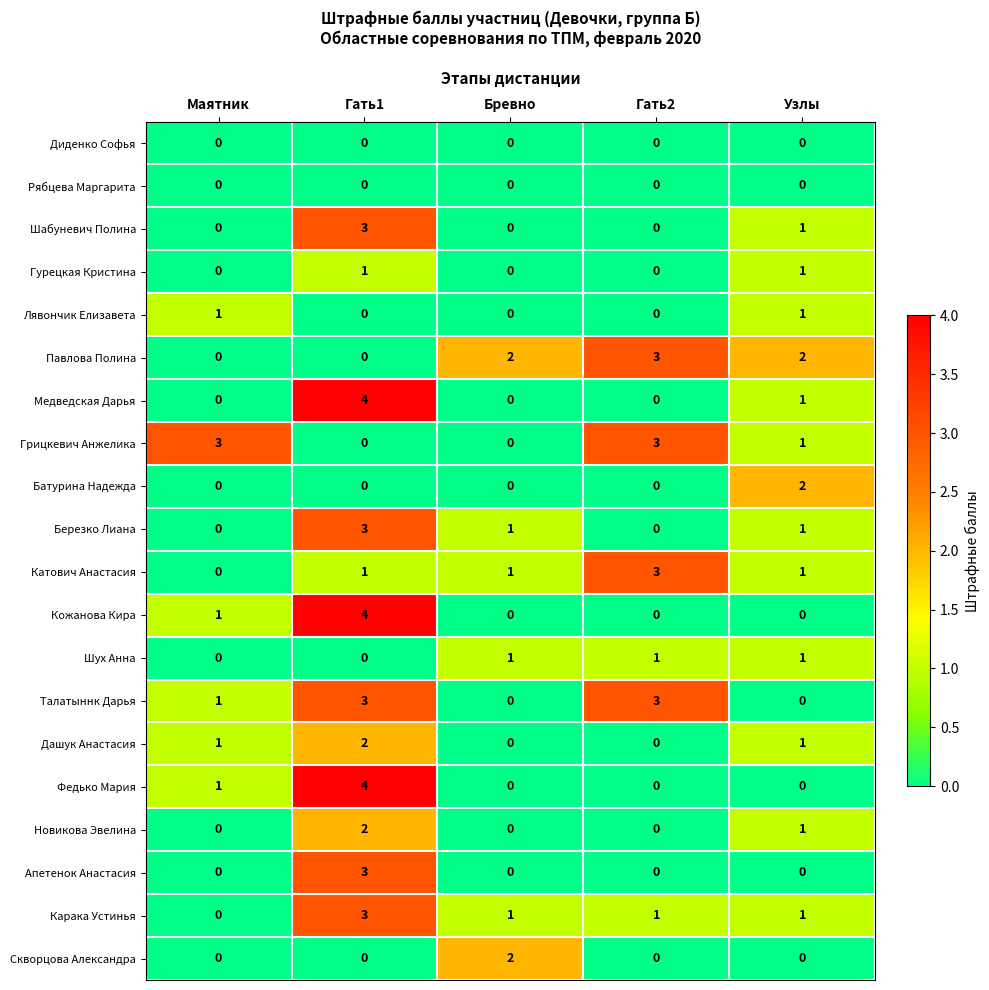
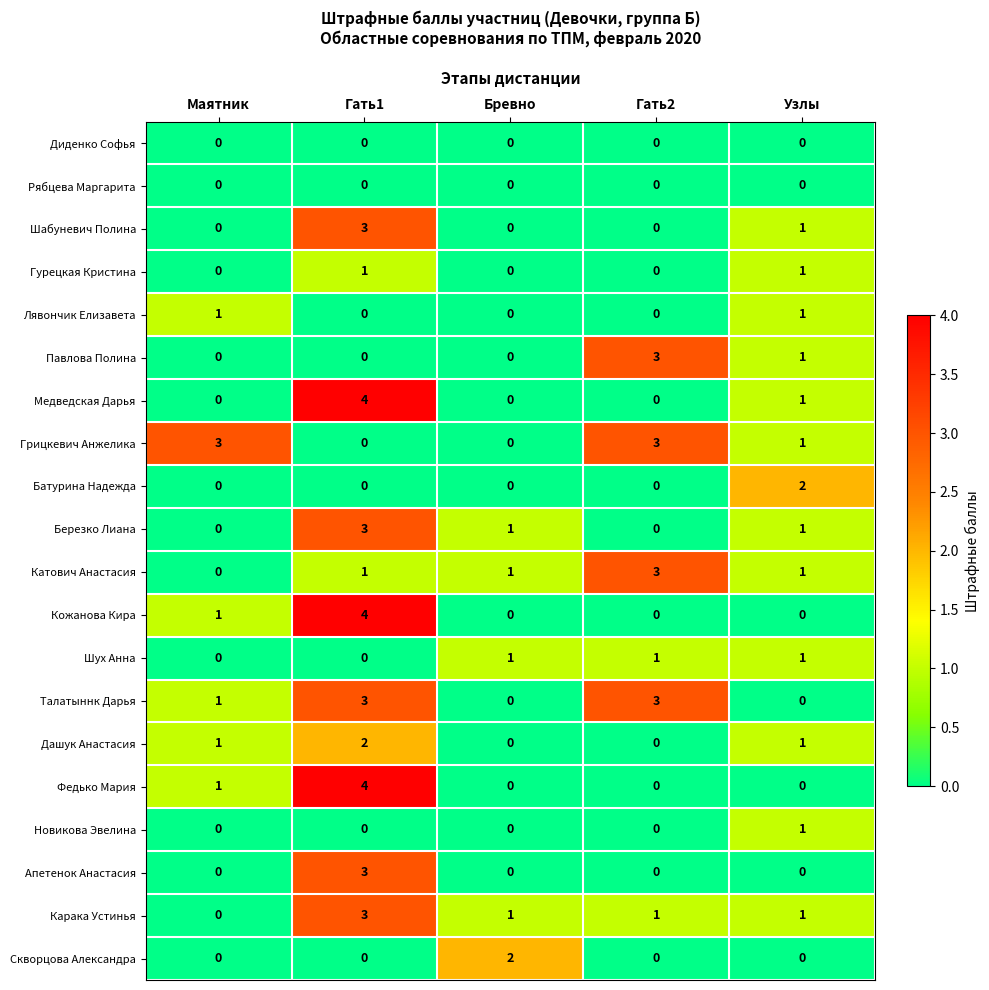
  {
    "Диденко Софья": {
      "Маятник": 0,
      "Гать1": 0,
      "Бревно": 0,
      "Гать2": 0,
      "Узлы": 0
    },
    "Рябцева Маргарита": {
      "Маятник": 0,
      "Гать1": 0,
      "Бревно": 0,
      "Гать2": 0,
      "Узлы": 0
    },
    "Шабуневич Полина": {
      "Маятник": 0,
      "Гать1": 3,
      "Бревно": 0,
      "Гать2": 0,
      "Узлы": 1
    },
    "Гурецкая Кристина": {
      "Маятник": 0,
      "Гать1": 1,
      "Бревно": 0,
      "Гать2": 0,
      "Узлы": 1
    },
    "Лявончик Елизавета": {
      "Маятник": 1,
      "Гать1": 0,
      "Бревно": 0,
      "Гать2": 0,
      "Узлы": 1
    },
    "Павлова Полина": {
      "Маятник": 0,
      "Гать1": 0,
-     "Бревно": 2,
+     "Бревно": 0,
      "Гать2": 3,
-     "Узлы": 2
+     "Узлы": 1
    },
    "Медведская Дарья": {
      "Маятник": 0,
      "Гать1": 4,
      "Бревно": 0,
      "Гать2": 0,
      "Узлы": 1
    },
    "Грицкевич Анжелика": {
      "Маятник": 3,
      "Гать1": 0,
      "Бревно": 0,
      "Гать2": 3,
      "Узлы": 1
    },
    "Батурина Надежда": {
      "Маятник": 0,
      "Гать1": 0,
      "Бревно": 0,
      "Гать2": 0,
      "Узлы": 2
    },
    "Березко Лиана": {
      "Маятник": 0,
      "Гать1": 3,
      "Бревно": 1,
      "Гать2": 0,
      "Узлы": 1
    },
    "Катович Анастасия": {
      "Маятник": 0,
      "Гать1": 1,
      "Бревно": 1,
      "Гать2": 3,
      "Узлы": 1
    },
    "Кожанова Кира": {
      "Маятник": 1,
      "Гать1": 4,
      "Бревно": 0,
      "Гать2": 0,
      "Узлы": 0
    },
    "Шух Анна": {
      "Маятник": 0,
      "Гать1": 0,
      "Бревно": 1,
      "Гать2": 1,
      "Узлы": 1
    },
    "Талатыннк Дарья": {
      "Маятник": 1,
      "Гать1": 3,
      "Бревно": 0,
      "Гать2": 3,
      "Узлы": 0
    },
    "Дашук Анастасия": {
      "Маятник": 1,
      "Гать1": 2,
      "Бревно": 0,
      "Гать2": 0,
      "Узлы": 1
    },
    "Федько Мария": {
      "Маятник": 1,
      "Гать1": 4,
      "Бревно": 0,
      "Гать2": 0,
      "Узлы": 0
    },
    "Новикова Эвелина": {
      "Маятник": 0,
-     "Гать1": 2,
+     "Гать1": 0,
      "Бревно": 0,
      "Гать2": 0,
      "Узлы": 1
    },
    "Апетенок Анастасия": {
      "Маятник": 0,
      "Гать1": 3,
      "Бревно": 0,
      "Гать2": 0,
      "Узлы": 0
    },
    "Карака Устинья": {
      "Маятник": 0,
      "Гать1": 3,
      "Бревно": 1,
      "Гать2": 1,
      "Узлы": 1
    },
    "Скворцова Александра": {
      "Маятник": 0,
      "Гать1": 0,
      "Бревно": 2,
      "Гать2": 0,
      "Узлы": 0
    }
  }
